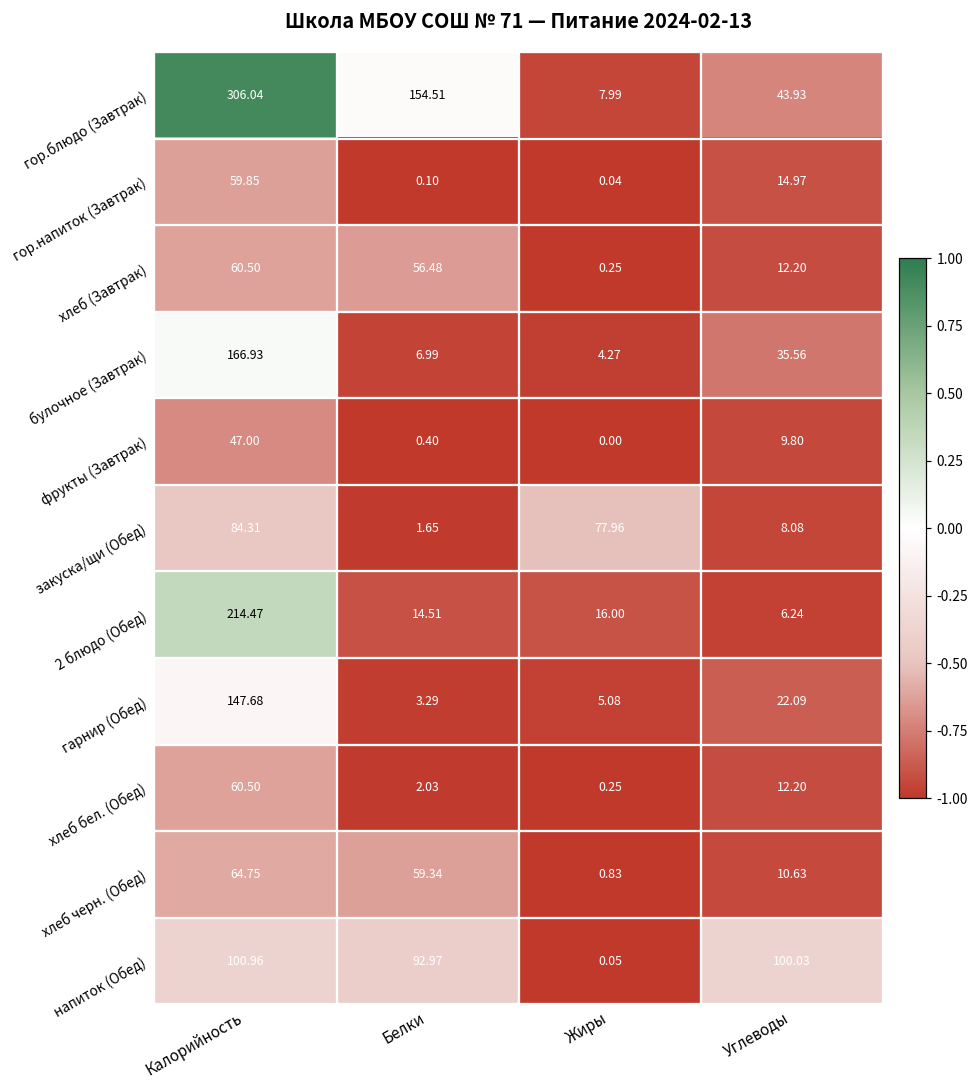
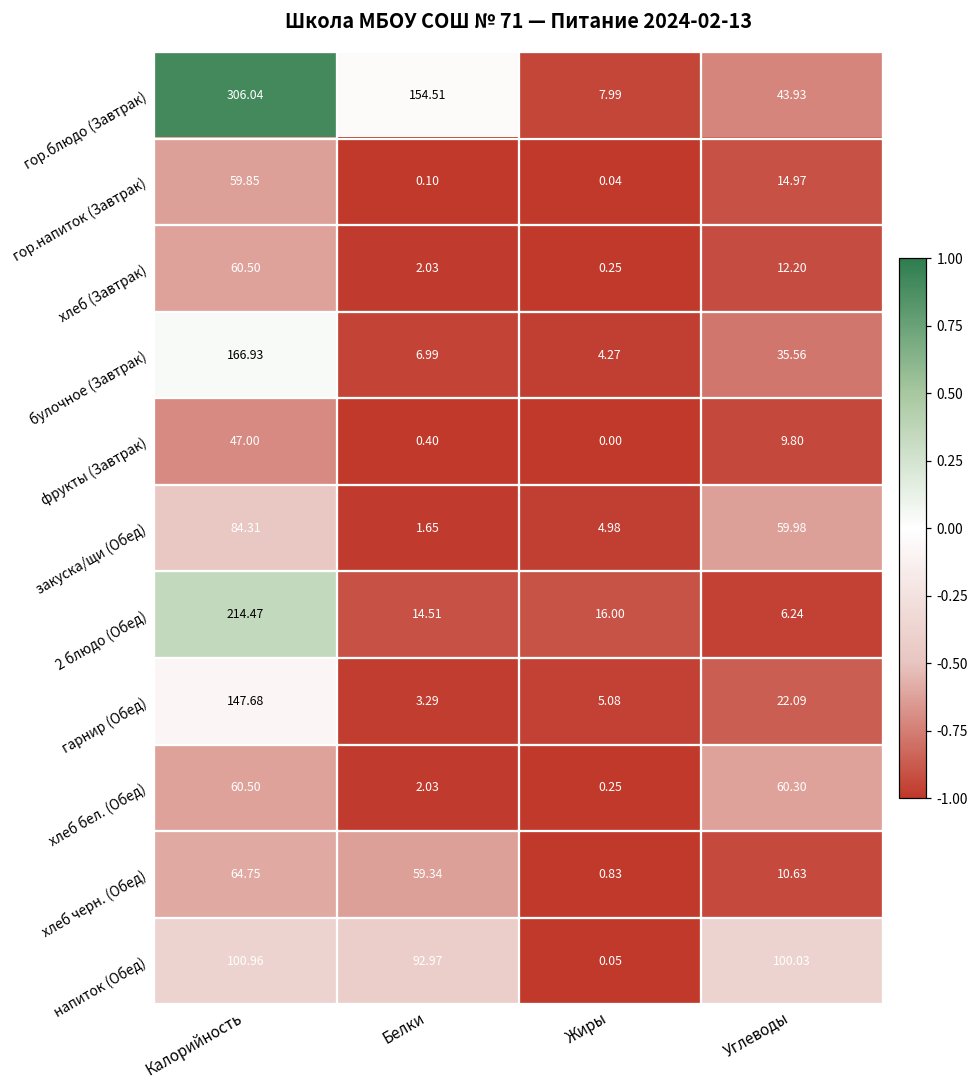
  {
    "гор.блюдо (Завтрак)": {
      "Калорийность": 306.04,
      "Белки": 154.51,
      "Жиры": 7.99,
      "Углеводы": 43.93
    },
    "гор.напиток (Завтрак)": {
      "Калорийность": 59.85,
      "Белки": 0.10,
      "Жиры": 0.04,
      "Углеводы": 14.97
    },
    "хлеб (Завтрак)": {
      "Калорийность": 60.50,
-     "Белки": 56.48,
+     "Белки": 2.03,
      "Жиры": 0.25,
      "Углеводы": 12.20
    },
    "булочное (Завтрак)": {
      "Калорийность": 166.93,
      "Белки": 6.99,
      "Жиры": 4.27,
      "Углеводы": 35.56
    },
    "фрукты (Завтрак)": {
      "Калорийность": 47.00,
      "Белки": 0.40,
      "Жиры": 0.00,
      "Углеводы": 9.80
    },
    "закуска/щи (Обед)": {
      "Калорийность": 84.31,
      "Белки": 1.65,
-     "Жиры": 77.96,
-     "Углеводы": 8.08
+     "Жиры": 4.98,
+     "Углеводы": 59.98
    },
    "2 блюдо (Обед)": {
      "Калорийность": 214.47,
      "Белки": 14.51,
      "Жиры": 16.00,
      "Углеводы": 6.24
    },
    "гарнир (Обед)": {
      "Калорийность": 147.68,
      "Белки": 3.29,
      "Жиры": 5.08,
      "Углеводы": 22.09
    },
    "хлеб бел. (Обед)": {
      "Калорийность": 60.50,
      "Белки": 2.03,
      "Жиры": 0.25,
-     "Углеводы": 12.20
+     "Углеводы": 60.30
    },
    "хлеб черн. (Обед)": {
      "Калорийность": 64.75,
      "Белки": 59.34,
      "Жиры": 0.83,
      "Углеводы": 10.63
    },
    "напиток (Обед)": {
      "Белки": 92.97,
      "Жиры": 0.05
    }
  }
